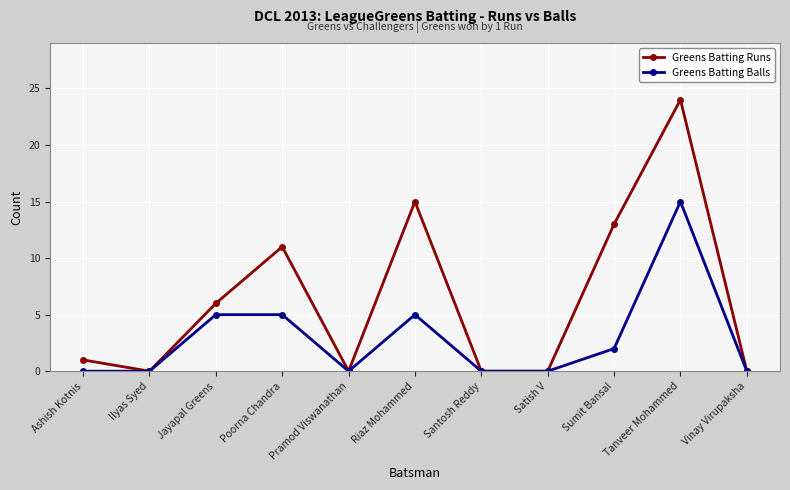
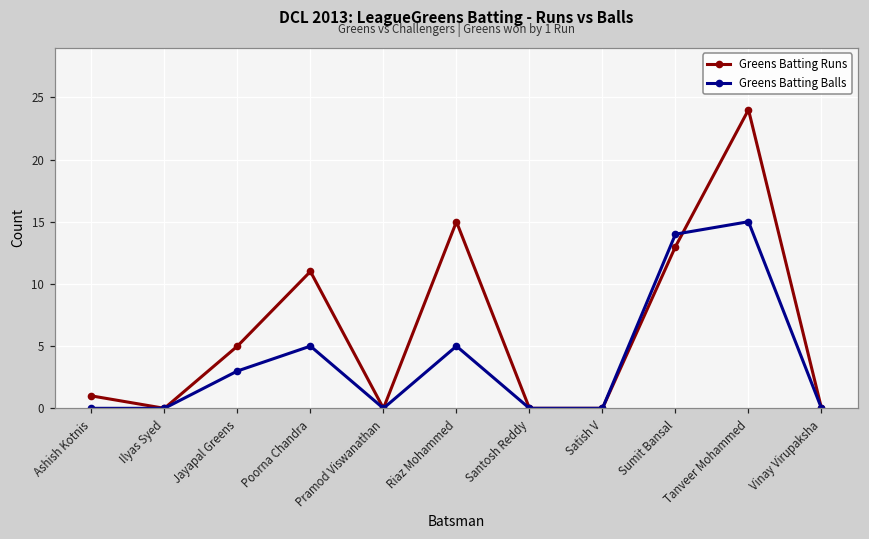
  {
    "Greens Batting Runs": {
      "Ashish Kotnis": 1,
-     "Jayapal Greens": 6,
+     "Jayapal Greens": 5,
      "Poorna Chandra": 11,
      "Riaz Mohammed": 15,
      "Sumit Bansal": 13,
      "Tanveer Mohammed": 24
    },
    "Greens Batting Balls": {
      "Ashish Kotnis": 0,
-     "Jayapal Greens": 5,
+     "Jayapal Greens": 3,
      "Poorna Chandra": 5,
      "Riaz Mohammed": 5,
-     "Sumit Bansal": 2,
+     "Sumit Bansal": 14,
      "Tanveer Mohammed": 15
    }
  }
